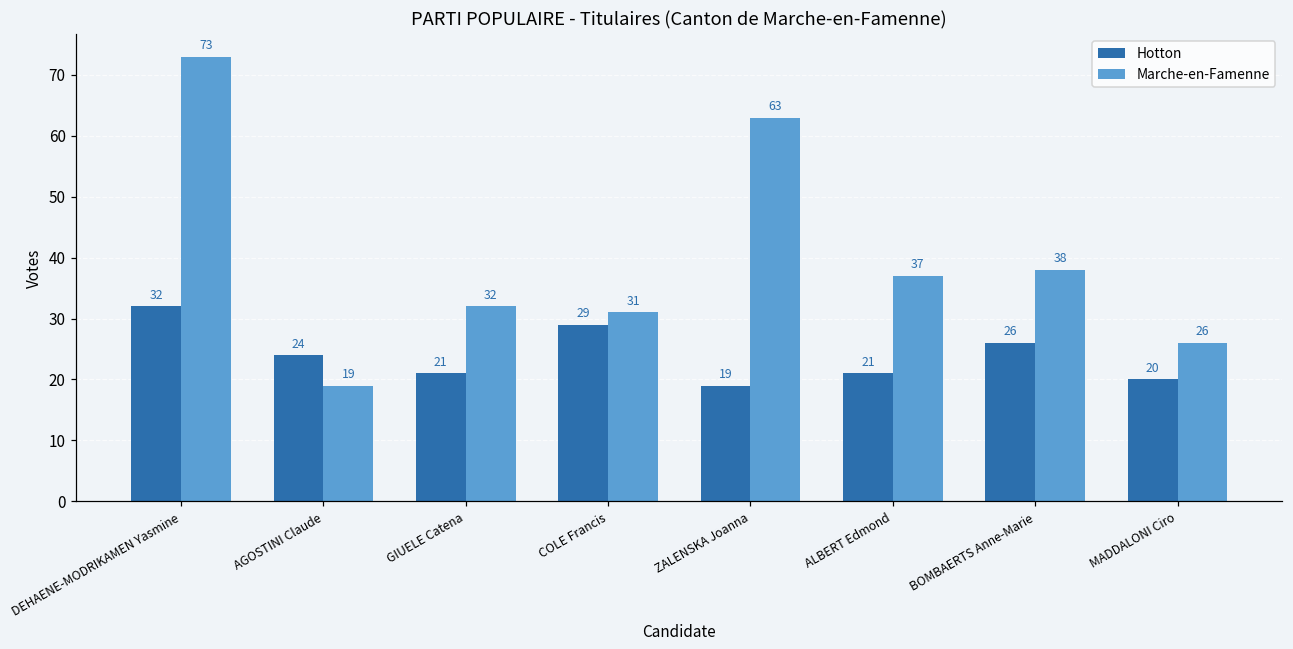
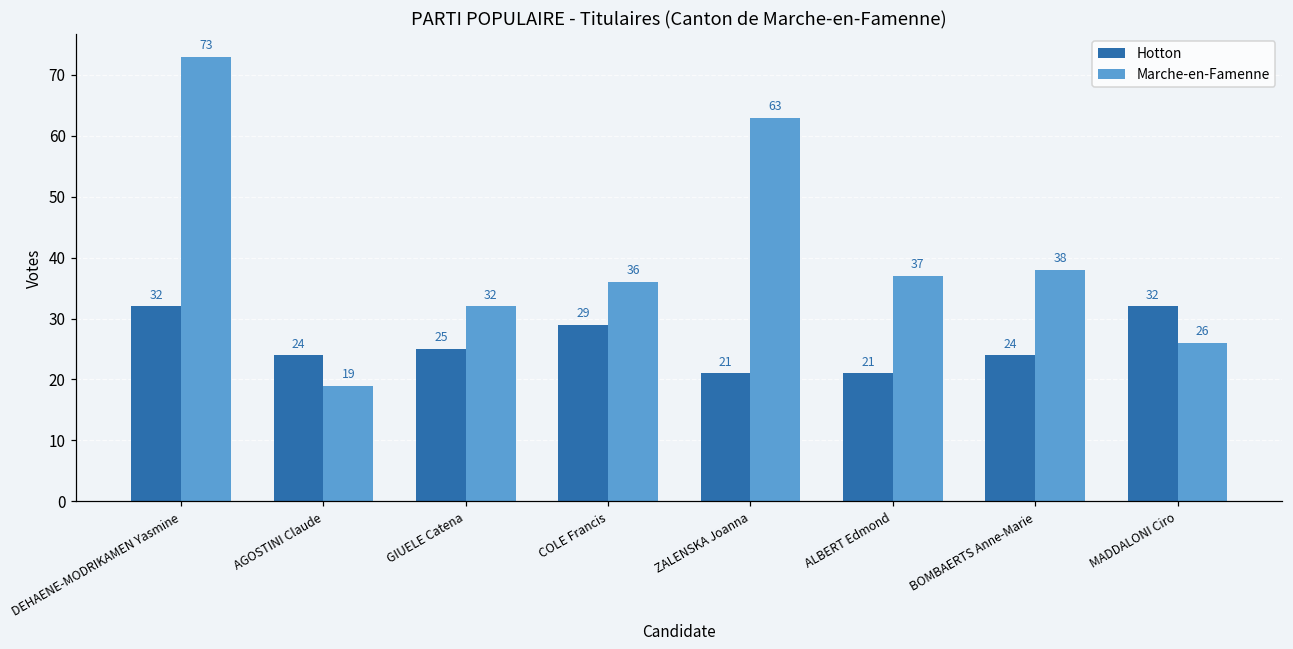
  {
    "Hotton": {
      "DEHAENE-MODRIKAMEN Yasmine": 32,
      "AGOSTINI Claude": 24,
-     "GIUELE Catena": 21,
+     "GIUELE Catena": 25,
      "COLE Francis": 29,
-     "ZALENSKA Joanna": 19,
+     "ZALENSKA Joanna": 21,
      "ALBERT Edmond": 21,
-     "BOMBAERTS Anne-Marie": 26,
-     "MADDALONI Ciro": 20
+     "BOMBAERTS Anne-Marie": 24,
+     "MADDALONI Ciro": 32
    },
    "Marche-en-Famenne": {
      "DEHAENE-MODRIKAMEN Yasmine": 73,
      "AGOSTINI Claude": 19,
      "GIUELE Catena": 32,
-     "COLE Francis": 31,
+     "COLE Francis": 36,
      "ZALENSKA Joanna": 63,
      "ALBERT Edmond": 37,
      "BOMBAERTS Anne-Marie": 38,
      "MADDALONI Ciro": 26
    }
  }
